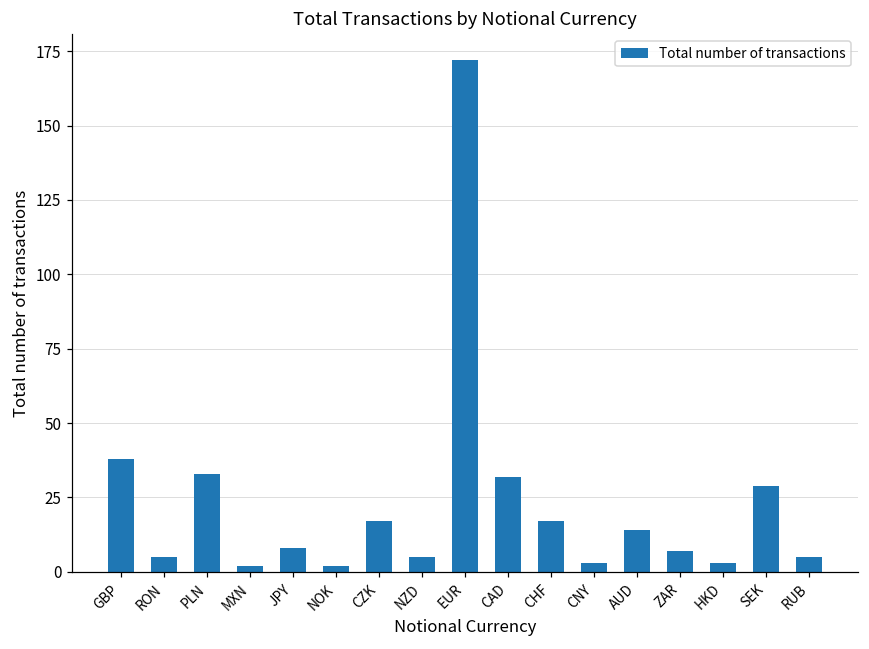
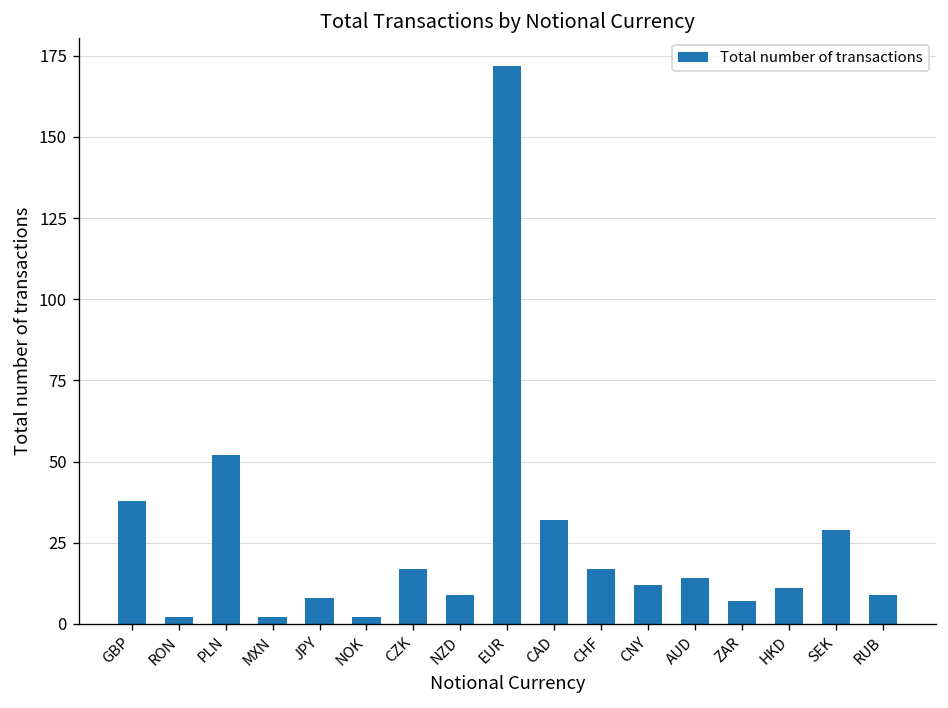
  {
    "GBP": 38,
-   "RON": 5,
-   "PLN": 33,
+   "RON": 2,
+   "PLN": 52,
    "MXN": 2,
    "JPY": 8,
    "NOK": 2,
    "CZK": 17,
-   "NZD": 5,
+   "NZD": 9,
    "EUR": 172,
    "CAD": 32,
    "CHF": 17,
-   "CNY": 3,
+   "CNY": 12,
    "AUD": 14,
    "ZAR": 7,
-   "HKD": 3,
+   "HKD": 11,
    "SEK": 29,
-   "RUB": 5
+   "RUB": 9
  }
